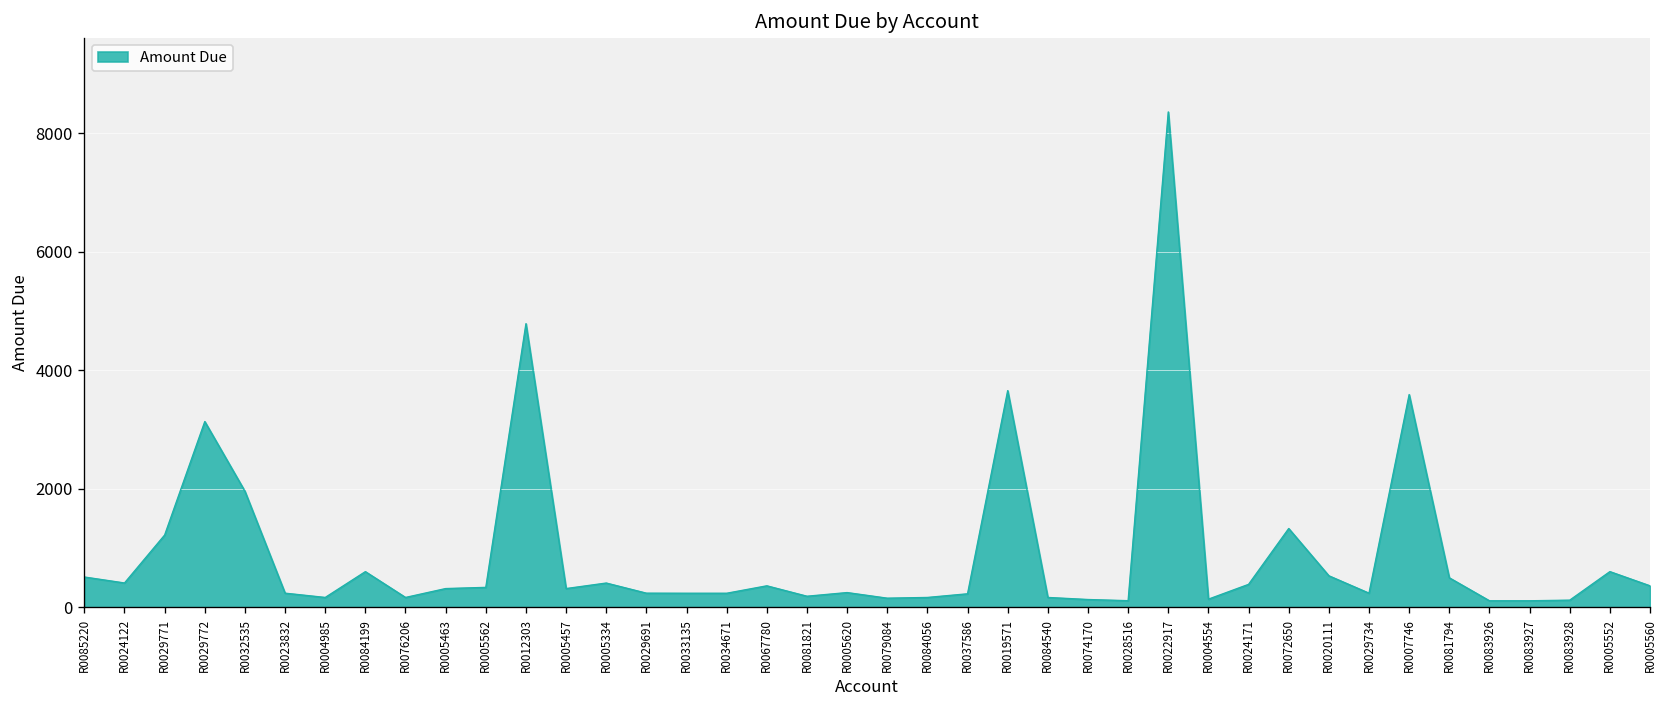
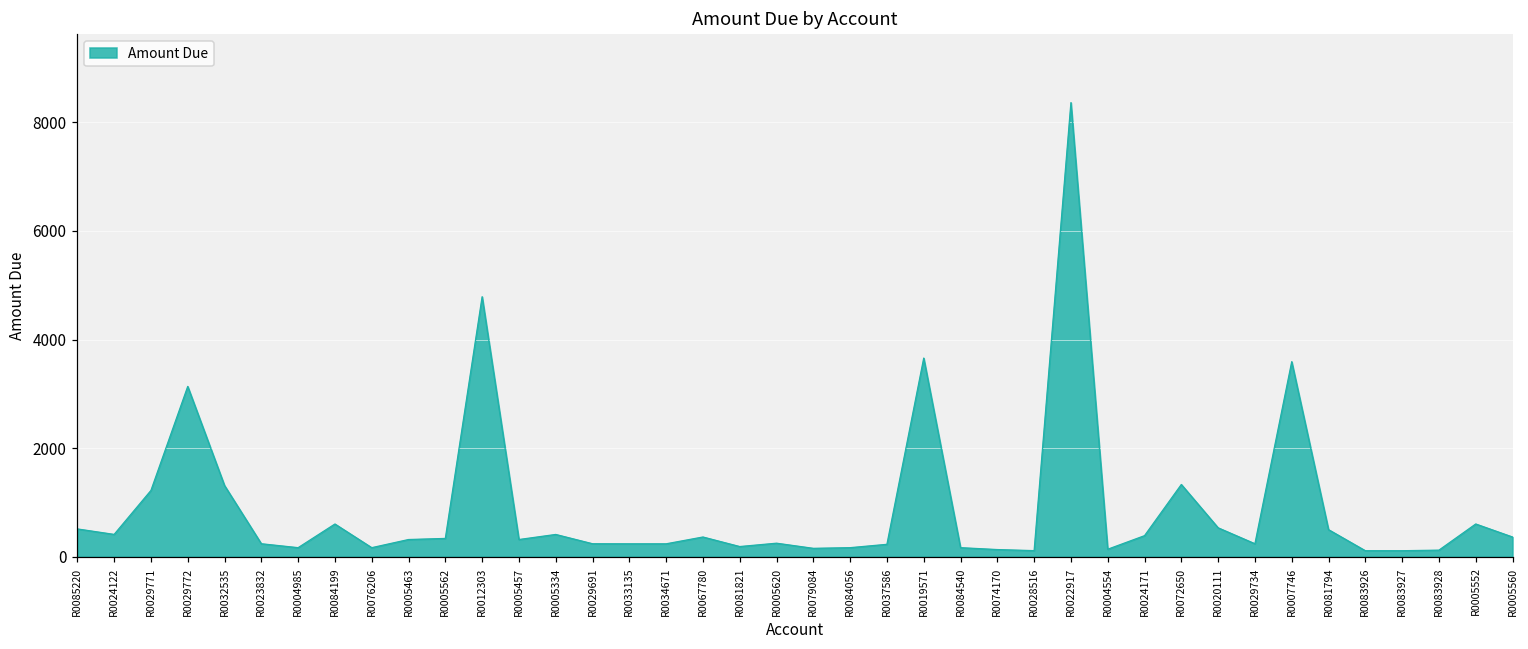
  {
    "R0085220": 500,
    "R0024122": 400,
    "R0029771": 1200,
    "R0029772": 3100,
-   "R0032535": 2000,
+   "R0032535": 1300,
    "R0023832": 200,
    "R0004985": 200,
    "R0084199": 600,
    "R0076206": 200,
    "R0005463": 300,
    "R0005562": 300,
    "R0012303": 4800,
    "R0005457": 300,
    "R0005334": 400,
    "R0029691": 200,
    "R0033135": 200,
    "R0034671": 200,
    "R0067780": 400,
    "R0081821": 200,
    "R0005620": 200,
    "R0079084": 200,
    "R0084056": 200,
    "R0037586": 200,
    "R0019571": 3700,
    "R0084540": 200,
    "R0074170": 100,
    "R0028516": 100,
    "R0022917": 8400,
    "R0004554": 100,
    "R0024171": 400,
    "R0072650": 1300,
    "R0020111": 500,
    "R0029734": 200,
    "R0007746": 3600,
    "R0081794": 500,
    "R0083926": 100,
    "R0083927": 100,
    "R0083928": 100,
    "R0005552": 600,
    "R0005560": 400
  }
